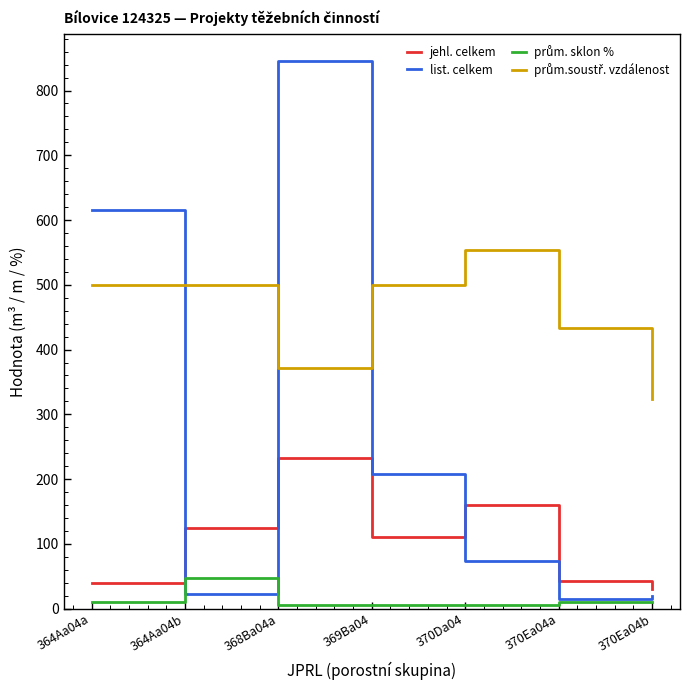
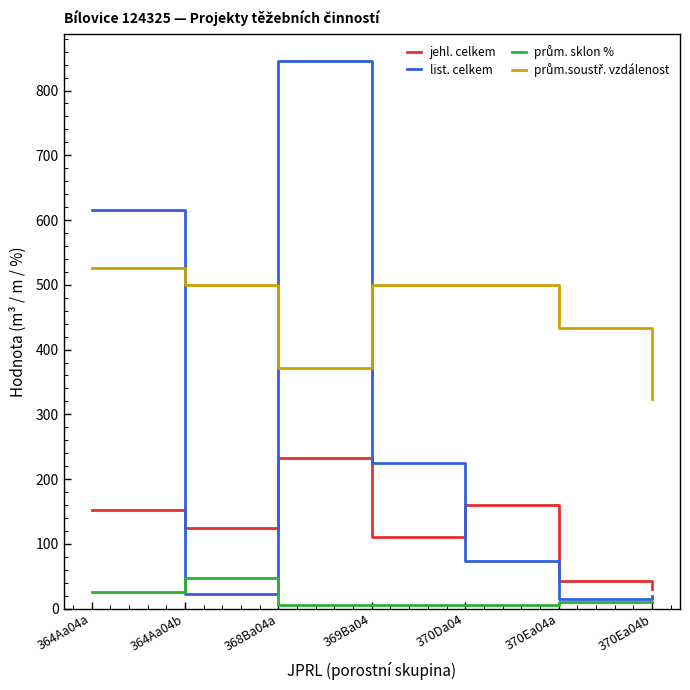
  {
    "jehl. celkem": {
-     "364Aa04a": 40,
+     "364Aa04a": 150,
      "364Aa04b": 130,
      "368Ba04a": 230,
      "369Ba04": 110,
      "370Da04": 160,
      "370Ea04a": 40,
      "370Ea04b": 30
    },
    "list. celkem": {
      "364Aa04a": 620,
      "364Aa04b": 20,
      "368Ba04a": 850,
-     "369Ba04": 210,
+     "369Ba04": 230,
      "370Da04": 70,
      "370Ea04a": 20,
      "370Ea04b": 20
    },
    "prům. sklon %": {
-     "364Aa04a": 10,
+     "364Aa04a": 30,
      "364Aa04b": 50,
      "368Ba04a": 10,
      "369Ba04": 10,
      "370Da04": 10,
      "370Ea04a": 10,
      "370Ea04b": 10
    },
    "prům.soustř. vzdálenost": {
-     "364Aa04a": 500,
+     "364Aa04a": 530,
      "364Aa04b": 500,
      "368Ba04a": 370,
      "369Ba04": 500,
-     "370Da04": 550,
+     "370Da04": 500,
      "370Ea04a": 430,
      "370Ea04b": 320
    }
  }
